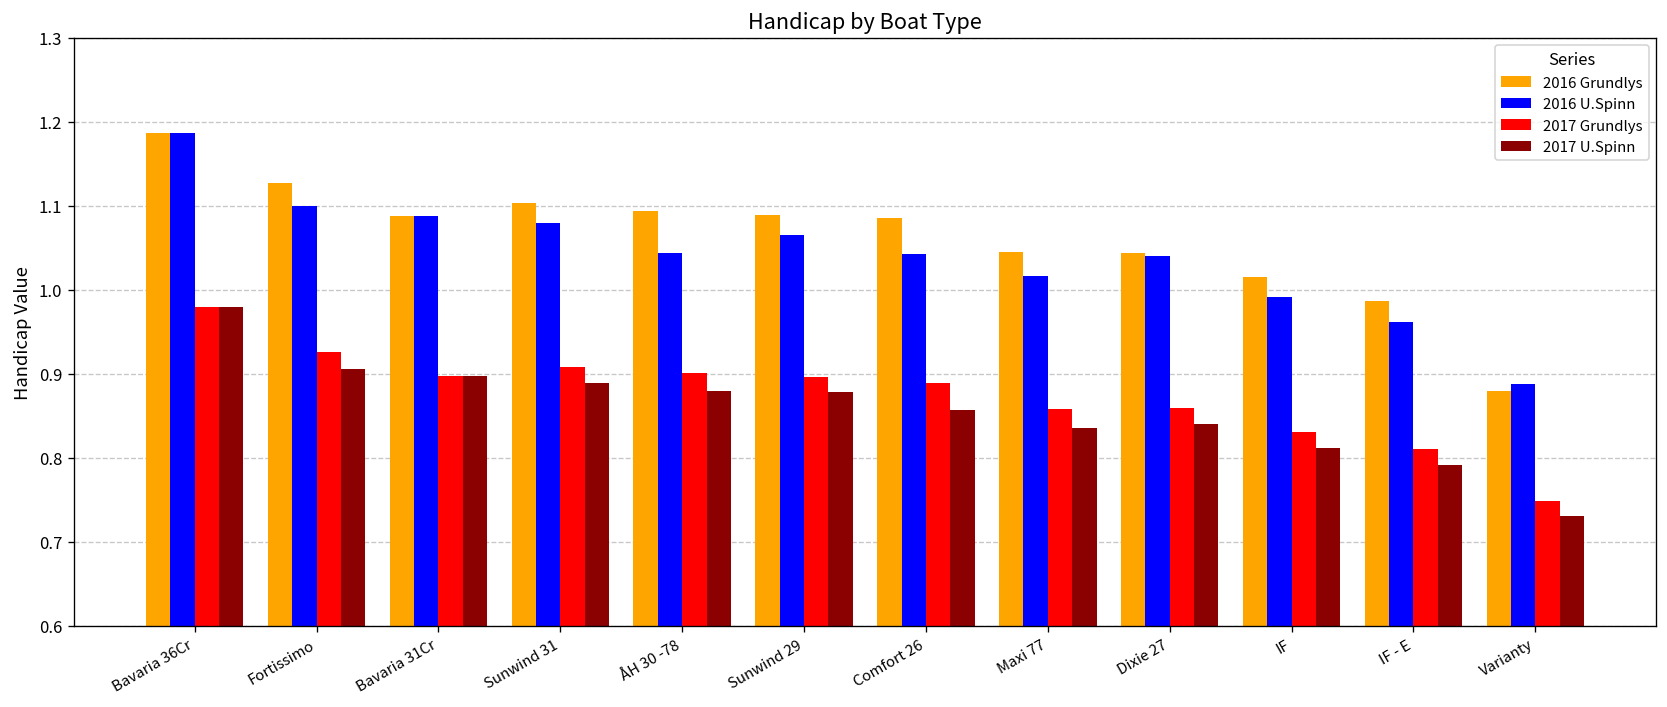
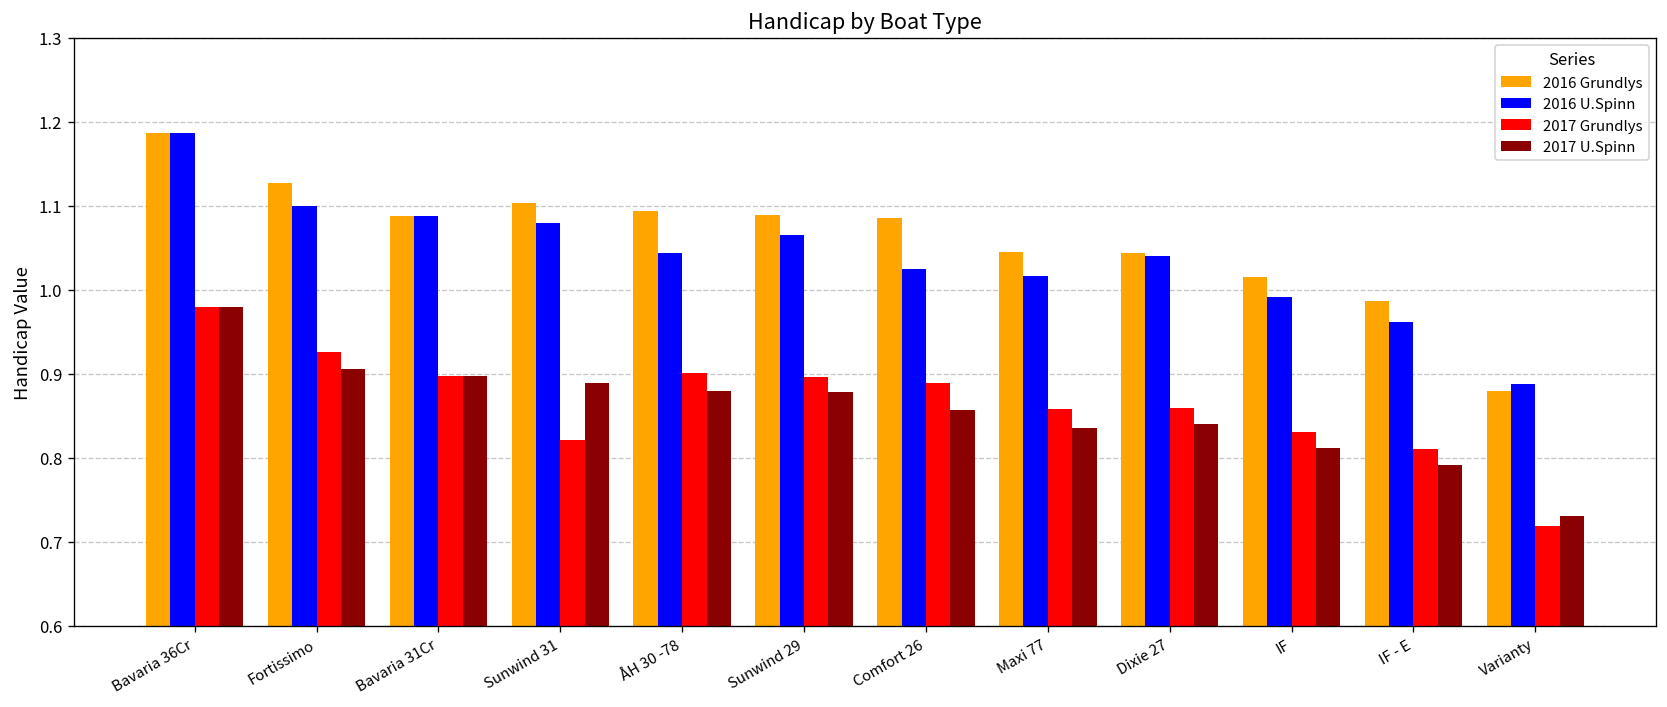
  {
    "2016 Grundlys": {
      "Bavaria 36Cr": 1.19,
      "Fortissimo": 1.13,
      "Bavaria 31Cr": 1.09,
      "Sunwind 31": 1.10,
      "ÅH 30 -78": 1.09,
      "Sunwind 29": 1.09,
      "Comfort 26": 1.09,
      "Maxi 77": 1.05,
      "Dixie 27": 1.04,
      "IF": 1.02,
      "IF - E": 0.99,
      "Varianty": 0.88
    },
    "2016 U.Spinn": {
      "Bavaria 36Cr": 1.19,
      "Fortissimo": 1.10,
      "Bavaria 31Cr": 1.09,
      "Sunwind 31": 1.08,
      "ÅH 30 -78": 1.04,
      "Sunwind 29": 1.07,
-     "Comfort 26": 1.04,
+     "Comfort 26": 1.03,
      "Maxi 77": 1.02,
      "Dixie 27": 1.04,
      "IF": 0.99,
      "IF - E": 0.96,
      "Varianty": 0.89
    },
    "2017 Grundlys": {
      "Bavaria 36Cr": 0.98,
      "Fortissimo": 0.93,
      "Bavaria 31Cr": 0.90,
-     "Sunwind 31": 0.91,
+     "Sunwind 31": 0.82,
      "ÅH 30 -78": 0.90,
      "Sunwind 29": 0.90,
      "Comfort 26": 0.89,
      "Maxi 77": 0.86,
      "Dixie 27": 0.86,
      "IF": 0.83,
      "IF - E": 0.81,
-     "Varianty": 0.75
+     "Varianty": 0.72
    },
    "2017 U.Spinn": {
      "Bavaria 36Cr": 0.98,
      "Fortissimo": 0.91,
      "Bavaria 31Cr": 0.90,
      "Sunwind 31": 0.89,
      "ÅH 30 -78": 0.88,
      "Sunwind 29": 0.88,
      "Comfort 26": 0.86,
      "Maxi 77": 0.84,
      "Dixie 27": 0.84,
      "IF": 0.81,
      "IF - E": 0.79,
      "Varianty": 0.73
    }
  }
